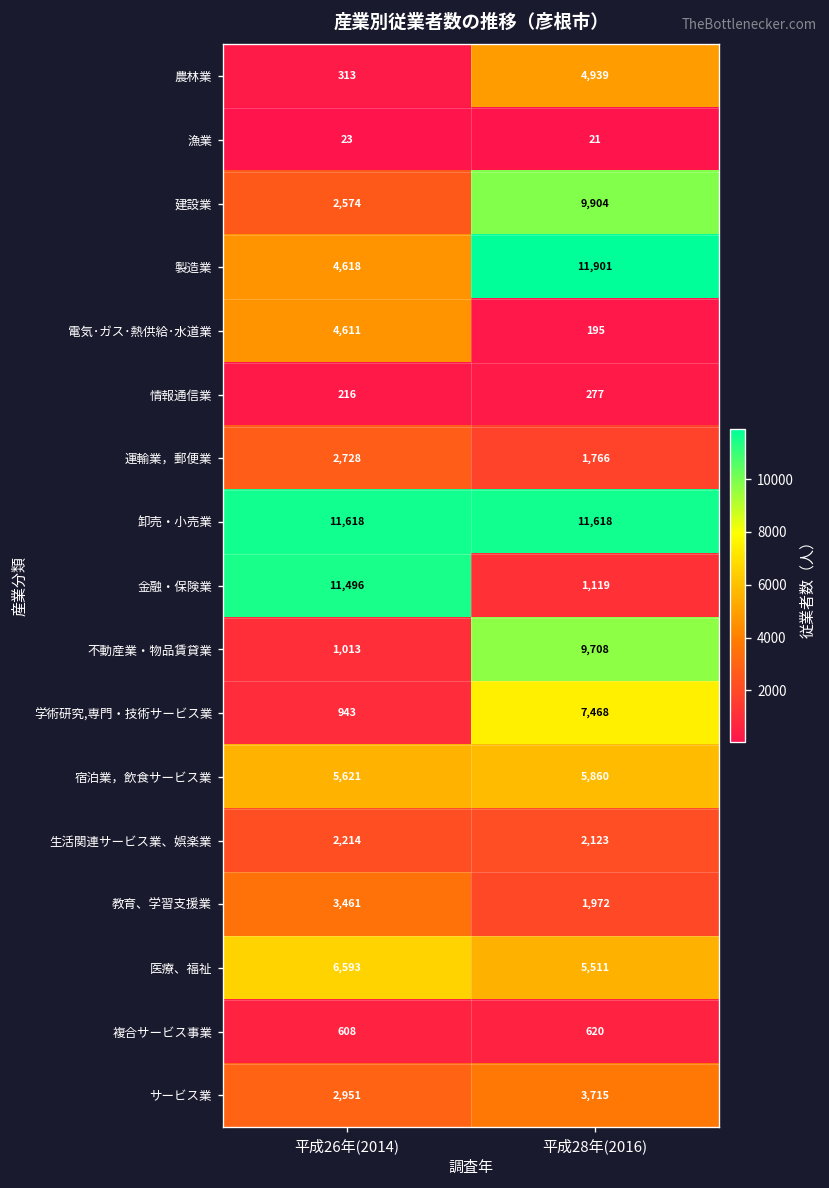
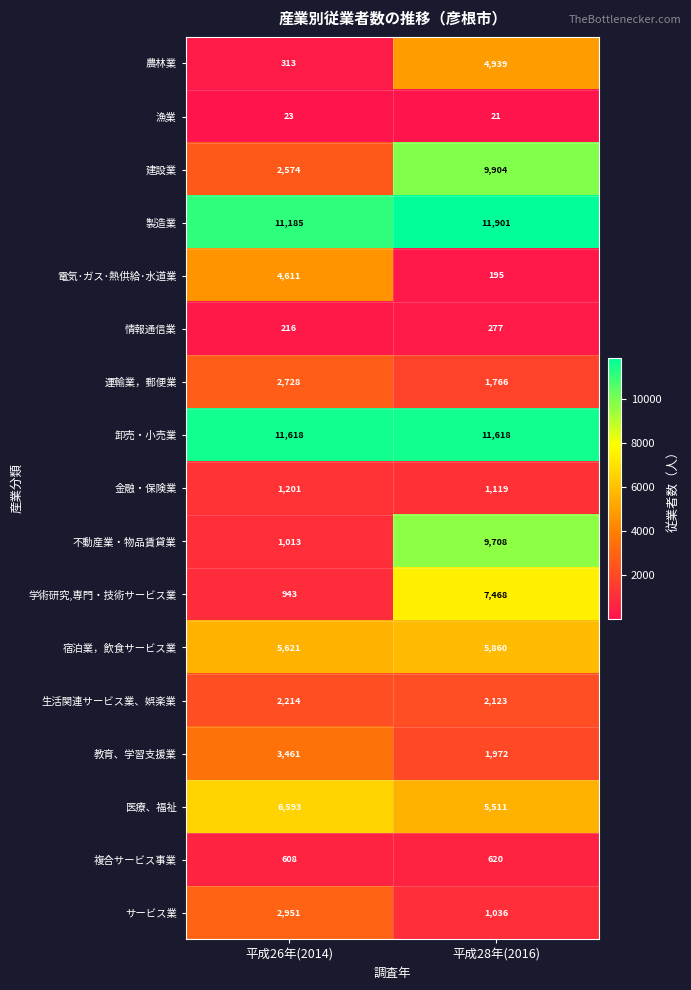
  {
    "農林業": {
      "平成26年(2014)": "313",
      "平成28年(2016)": "4,939"
    },
    "漁業": {
      "平成26年(2014)": "23",
      "平成28年(2016)": "21"
    },
    "建設業": {
      "平成26年(2014)": "2,574",
      "平成28年(2016)": "9,904"
    },
    "製造業": {
-     "平成26年(2014)": "4,618",
+     "平成26年(2014)": "11,185",
      "平成28年(2016)": "11,901"
    },
    "電気･ガス･熱供給･水道業": {
      "平成26年(2014)": "4,611",
      "平成28年(2016)": "195"
    },
    "情報通信業": {
      "平成26年(2014)": "216",
      "平成28年(2016)": "277"
    },
    "運輸業，郵便業": {
      "平成26年(2014)": "2,728",
      "平成28年(2016)": "1,766"
    },
    "卸売・小売業": {
      "平成26年(2014)": "11,618",
      "平成28年(2016)": "11,618"
    },
    "金融・保険業": {
-     "平成26年(2014)": "11,496",
+     "平成26年(2014)": "1,201",
      "平成28年(2016)": "1,119"
    },
    "不動産業・物品賃貸業": {
      "平成26年(2014)": "1,013",
      "平成28年(2016)": "9,708"
    },
    "学術研究,専門・技術サービス業": {
      "平成26年(2014)": "943",
      "平成28年(2016)": "7,468"
    },
    "宿泊業，飲食サービス業": {
      "平成26年(2014)": "5,621",
      "平成28年(2016)": "5,860"
    },
    "生活関連サービス業、娯楽業": {
      "平成26年(2014)": "2,214",
      "平成28年(2016)": "2,123"
    },
    "教育、学習支援業": {
      "平成26年(2014)": "3,461",
      "平成28年(2016)": "1,972"
    },
    "医療、福祉": {
      "平成26年(2014)": "6,593",
      "平成28年(2016)": "5,511"
    },
    "複合サービス事業": {
      "平成26年(2014)": "608",
      "平成28年(2016)": "620"
    },
    "サービス業": {
      "平成26年(2014)": "2,951",
-     "平成28年(2016)": "3,715"
+     "平成28年(2016)": "1,036"
    }
  }
